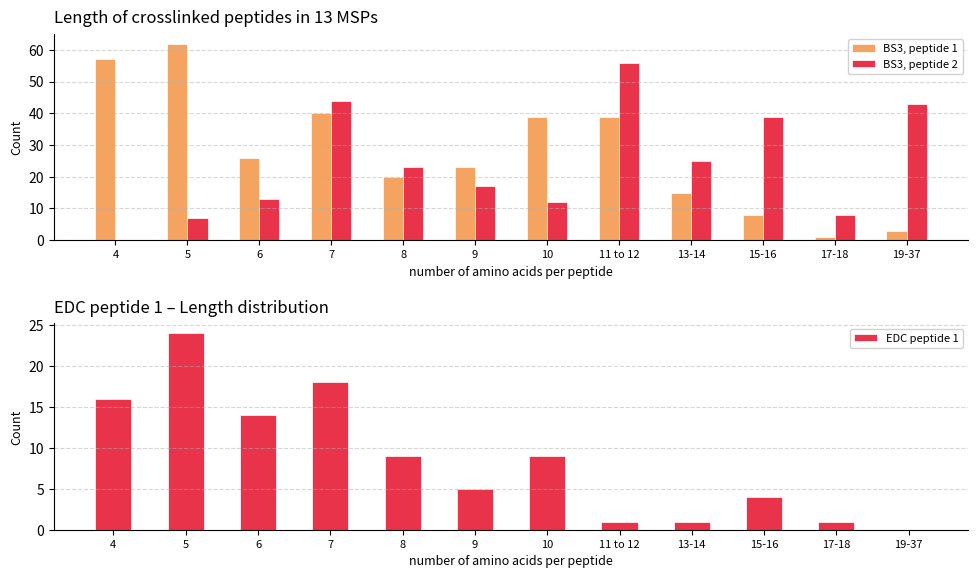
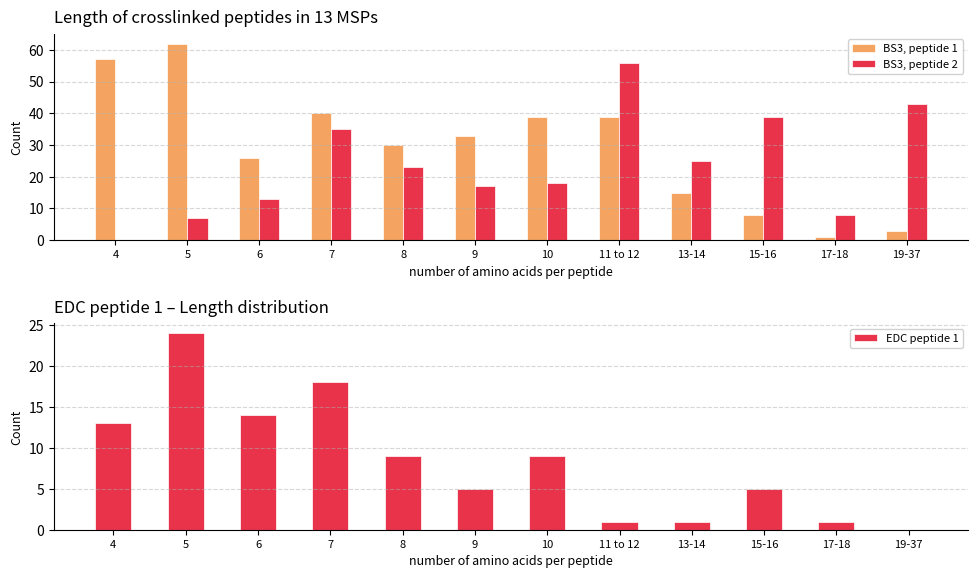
  {
    "Length of crosslinked peptides in 13 MSPs": {
      "BS3, peptide 1": {
        "4": 57,
        "5": 62,
        "6": 26,
        "7": 40,
-       "8": 20,
-       "9": 23,
+       "8": 30,
+       "9": 33,
        "10": 39,
        "11 to 12": 39,
        "13-14": 15,
        "15-16": 8,
        "17-18": 1,
        "19-37": 3
      },
      "BS3, peptide 2": {
        "4": 0,
        "5": 7,
        "6": 13,
-       "7": 44,
+       "7": 35,
        "8": 23,
        "9": 17,
-       "10": 12,
+       "10": 18,
        "11 to 12": 56,
        "13-14": 25,
        "15-16": 39,
        "17-18": 8,
        "19-37": 43
      }
    },
    "EDC peptide 1 – Length distribution": {
-     "4": 16,
+     "4": 13,
      "5": 24,
      "6": 14,
      "7": 18,
      "8": 9,
      "9": 5,
      "10": 9,
      "11 to 12": 1,
      "13-14": 1,
-     "15-16": 4,
+     "15-16": 5,
      "17-18": 1,
      "19-37": 0
    }
  }
